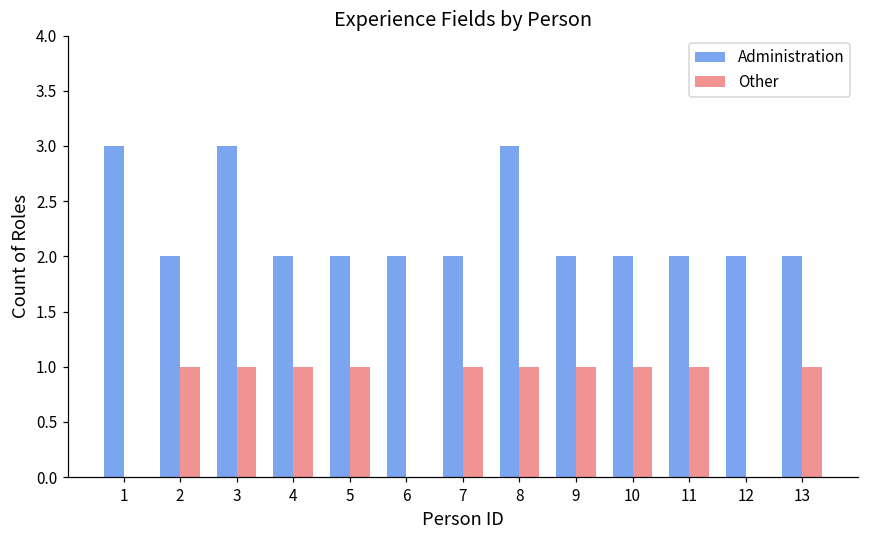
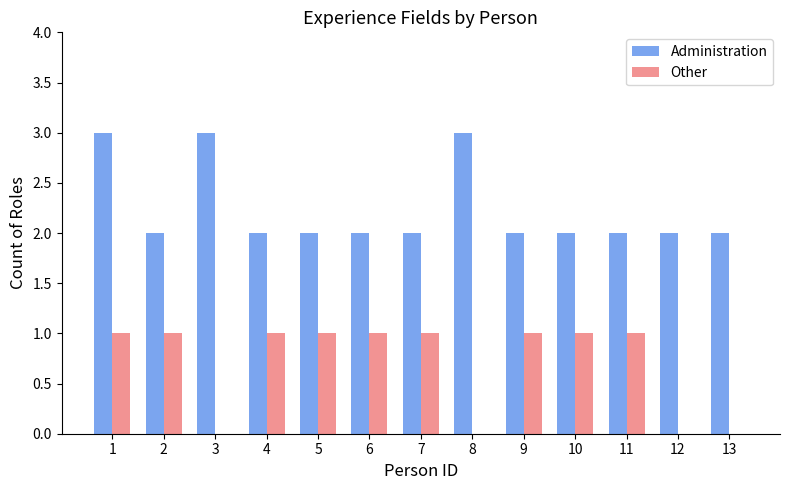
  {
    "Administration": {
      "1": 3,
      "2": 2,
      "3": 3,
      "4": 2,
      "5": 2,
      "6": 2,
      "7": 2,
      "8": 3,
      "9": 2,
      "10": 2,
      "11": 2,
      "12": 2,
      "13": 2
    },
    "Other": {
-     "1": 0,
+     "1": 1,
      "2": 1,
-     "3": 1,
+     "3": 0,
      "4": 1,
      "5": 1,
-     "6": 0,
+     "6": 1,
      "7": 1,
-     "8": 1,
+     "8": 0,
      "9": 1,
      "10": 1,
      "11": 1,
      "12": 0,
-     "13": 1
+     "13": 0
    }
  }
